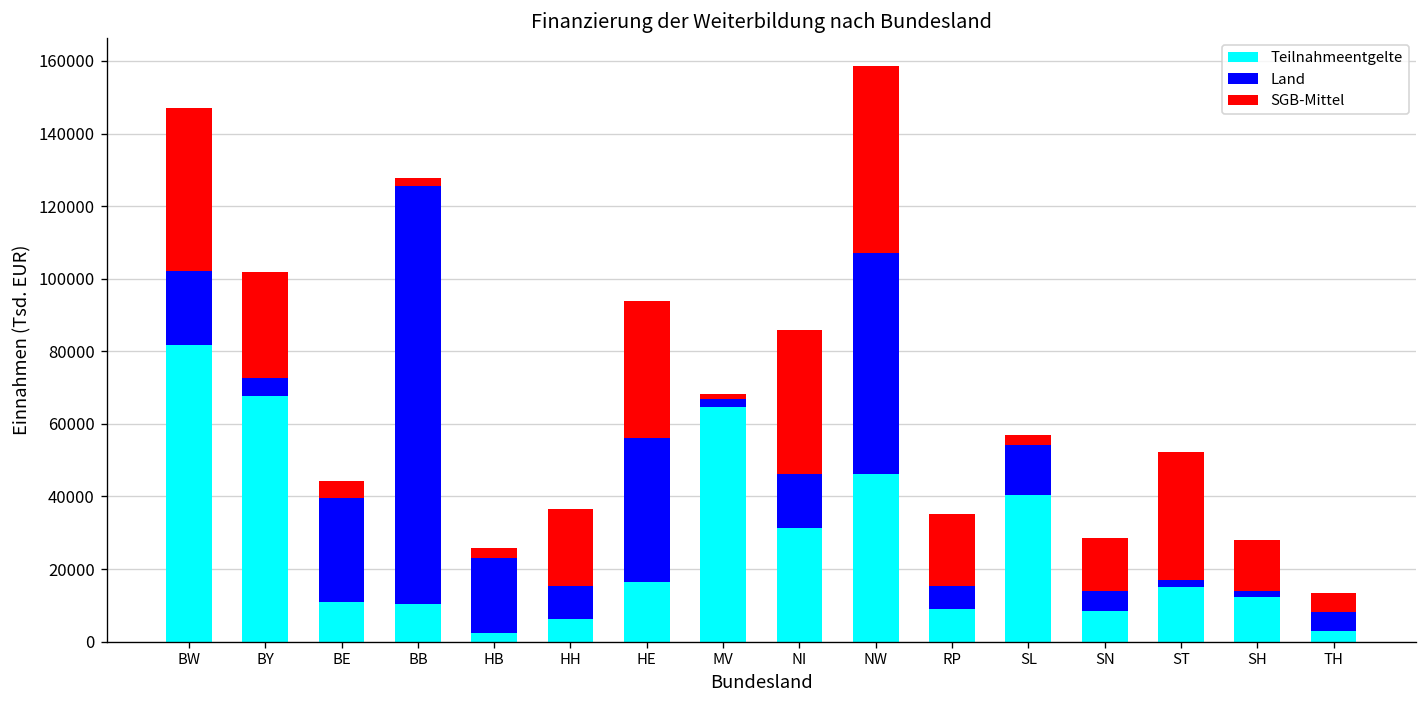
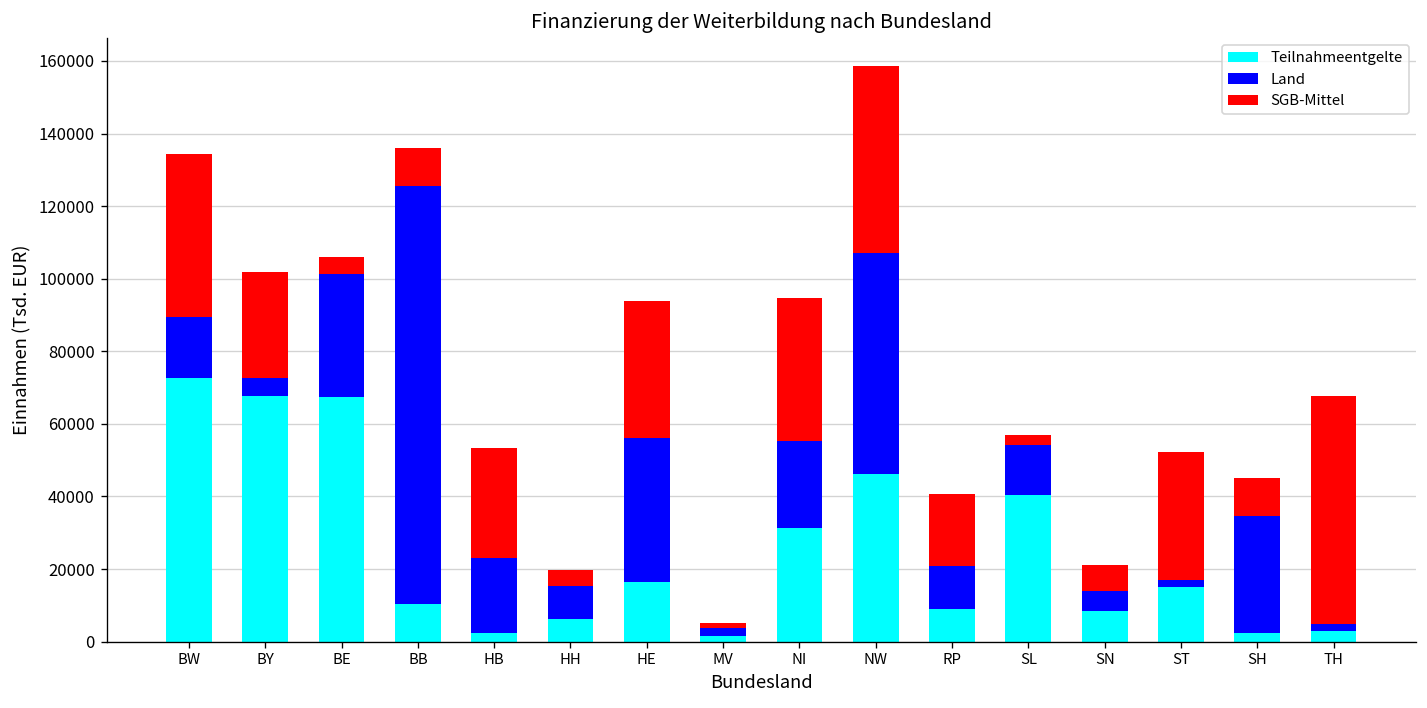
  {
    "Teilnahmeentgelte": {
-     "BW": 82000,
+     "BW": 73000,
      "BY": 68000,
-     "BE": 11000,
+     "BE": 67000,
      "BB": 10000,
      "HB": 2000,
      "HH": 6000,
      "HE": 16000,
-     "MV": 65000,
+     "MV": 1000,
      "NI": 31000,
      "NW": 46000,
      "RP": 9000,
      "SL": 40000,
      "SN": 8000,
      "ST": 15000,
-     "SH": 12000,
+     "SH": 2000,
      "TH": 3000
    },
    "Land": {
-     "BW": 20000,
+     "BW": 17000,
      "BY": 5000,
-     "BE": 29000,
+     "BE": 34000,
      "BB": 115000,
      "HB": 21000,
      "HH": 9000,
      "HE": 40000,
      "MV": 2000,
-     "NI": 15000,
+     "NI": 24000,
      "NW": 61000,
-     "RP": 6000,
+     "RP": 12000,
      "SL": 14000,
      "SN": 6000,
      "ST": 2000,
-     "SH": 2000,
-     "TH": 5000
+     "SH": 32000,
+     "TH": 2000
    },
    "SGB-Mittel": {
      "BW": 45000,
      "BY": 29000,
      "BE": 5000,
-     "BB": 2000,
-     "HB": 3000,
-     "HH": 21000,
+     "BB": 11000,
+     "HB": 30000,
+     "HH": 4000,
      "HE": 38000,
      "MV": 1000,
      "NI": 40000,
      "NW": 52000,
      "RP": 20000,
      "SL": 3000,
-     "SN": 14000,
+     "SN": 7000,
      "ST": 35000,
-     "SH": 14000,
-     "TH": 5000
+     "SH": 11000,
+     "TH": 63000
    }
  }
